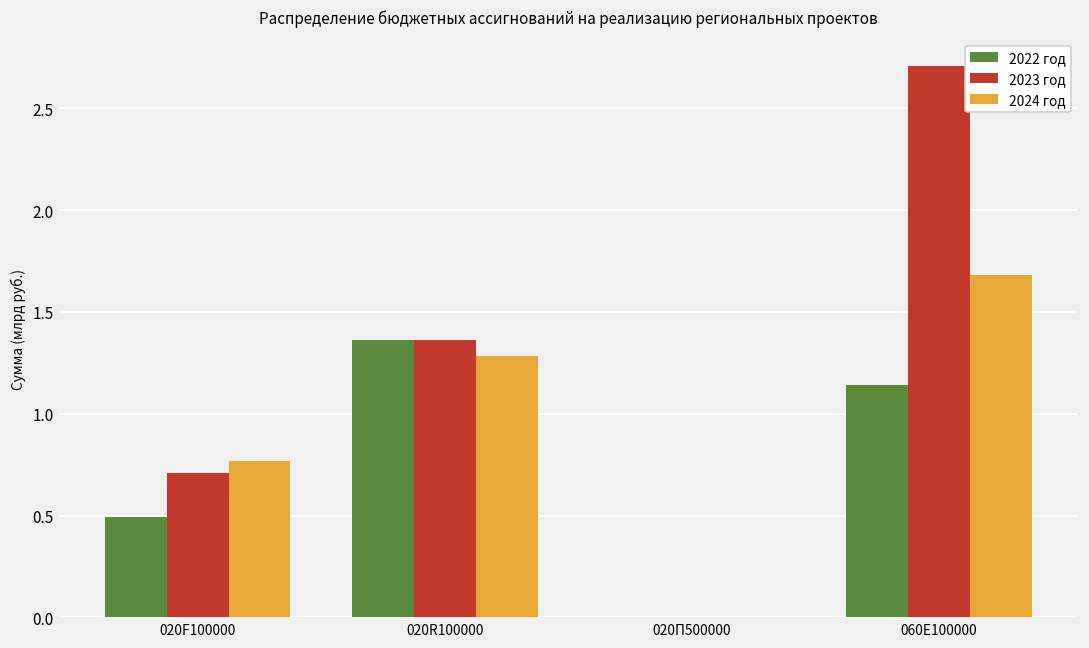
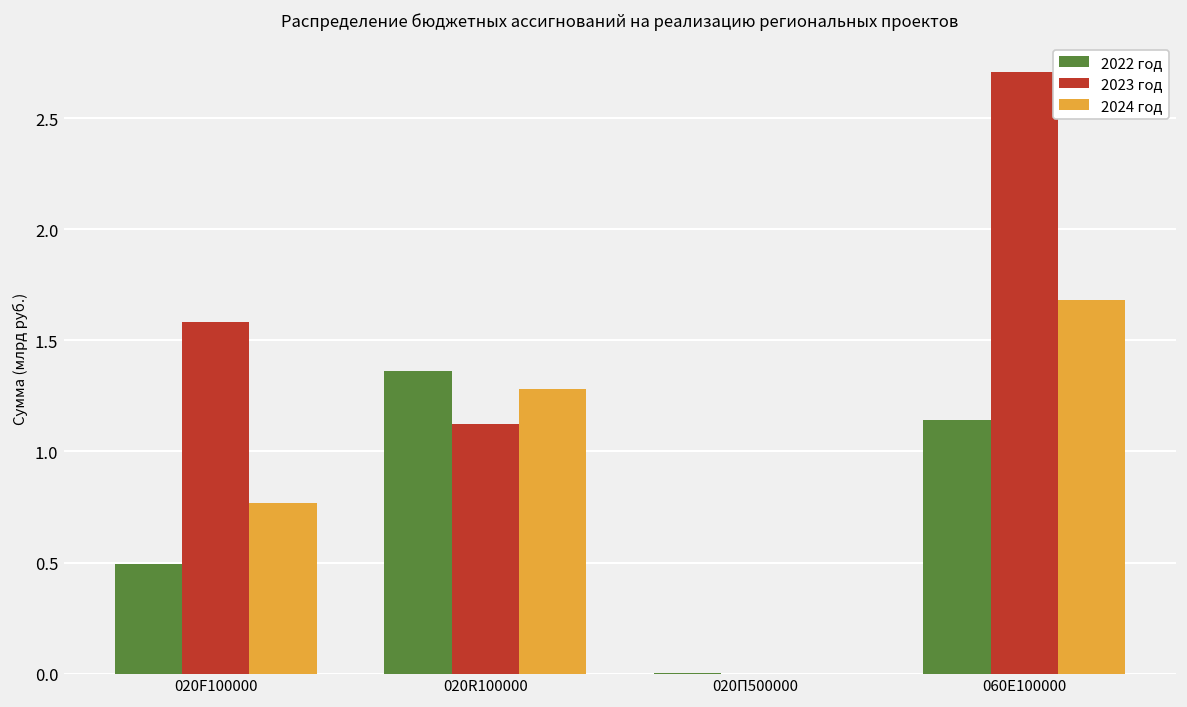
  {
    "2022 год": {
      "020F100000": 0.49,
      "020R100000": 1.36,
      "060E100000": 1.14
    },
    "2023 год": {
-     "020F100000": 0.71,
-     "020R100000": 1.36,
+     "020F100000": 1.58,
+     "020R100000": 1.12,
      "020П500000": 0.00,
      "060E100000": 2.71
    },
    "2024 год": {
      "020F100000": 0.77,
      "020R100000": 1.28,
      "020П500000": 0.00,
      "060E100000": 1.68
    }
  }
